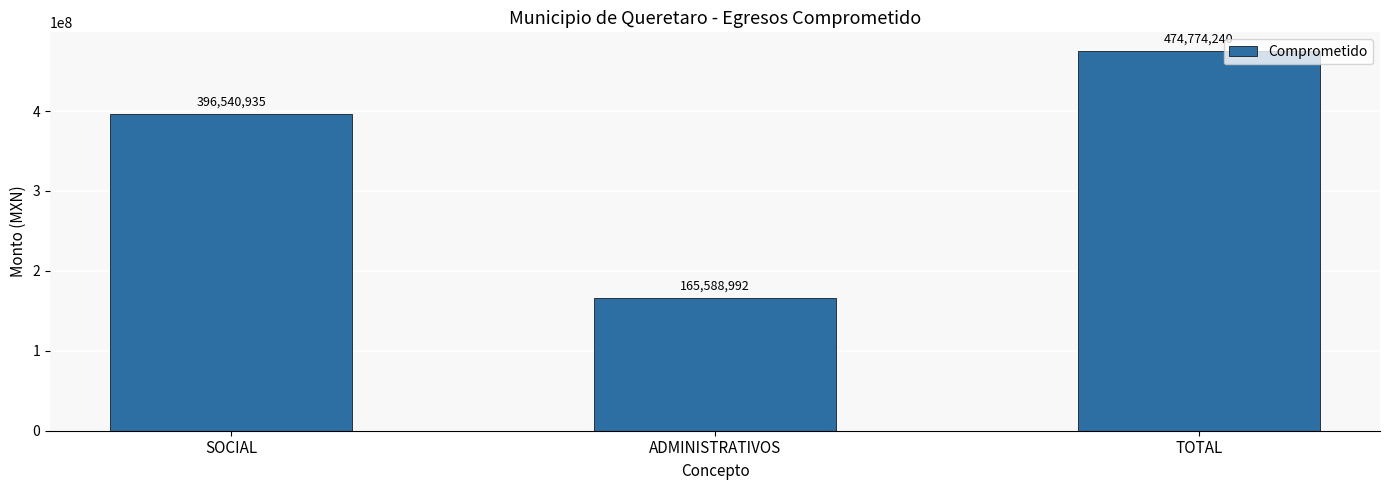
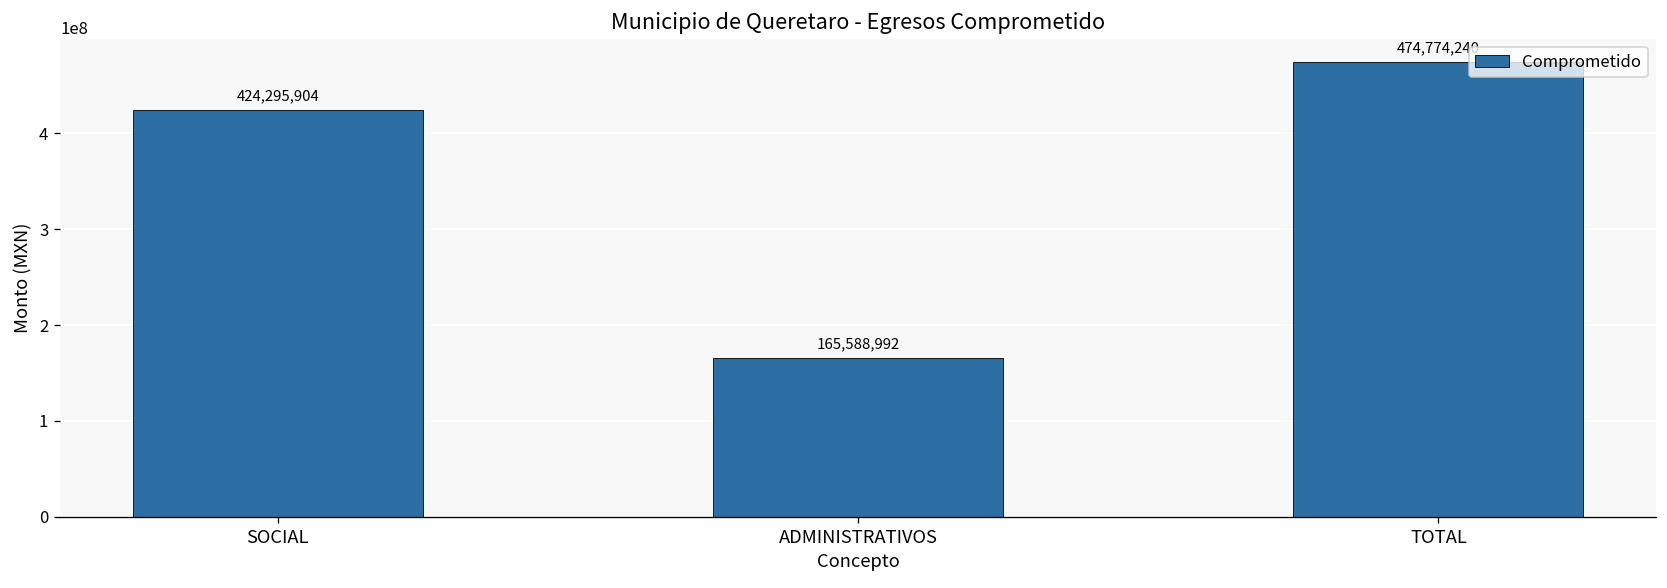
  {
-   "SOCIAL": "396,540,935",
+   "SOCIAL": "424,295,904",
    "ADMINISTRATIVOS": "165,588,992"
  }
